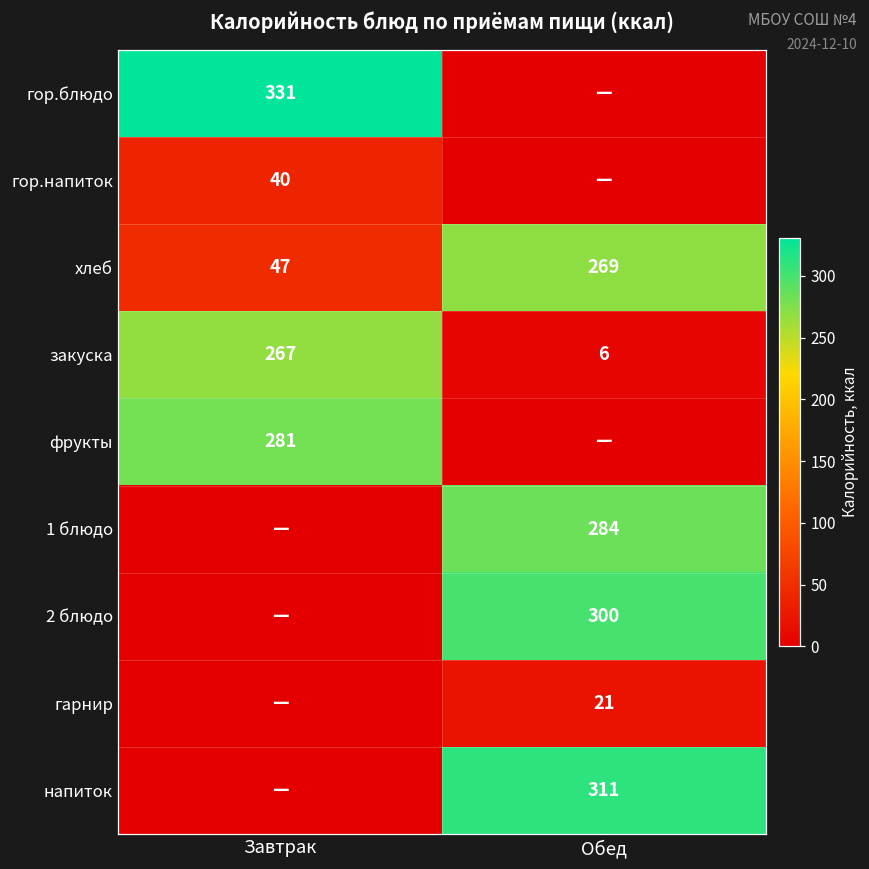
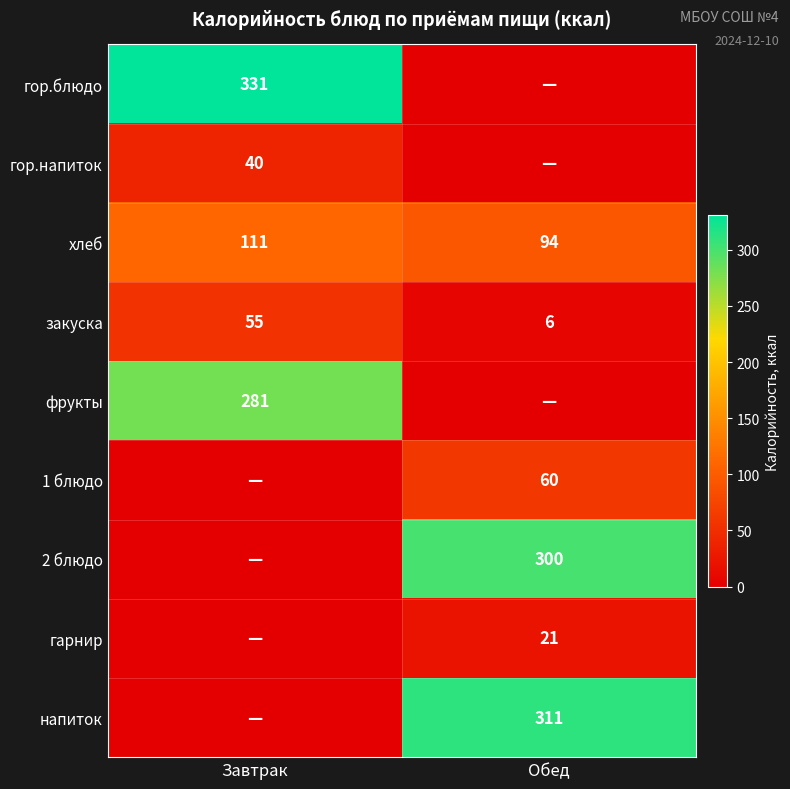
  {
    "гор.блюдо": {
      "Завтрак": 331
    },
    "гор.напиток": {
      "Завтрак": 40
    },
    "хлеб": {
-     "Завтрак": 47,
-     "Обед": 269
+     "Завтрак": 111,
+     "Обед": 94
    },
    "закуска": {
-     "Завтрак": 267,
+     "Завтрак": 55,
      "Обед": 6
    },
    "фрукты": {
      "Завтрак": 281
    },
    "1 блюдо": {
-     "Обед": 284
+     "Обед": 60
    },
    "2 блюдо": {
      "Обед": 300
    },
    "гарнир": {
      "Обед": 21
    },
    "напиток": {
      "Обед": 311
    }
  }
